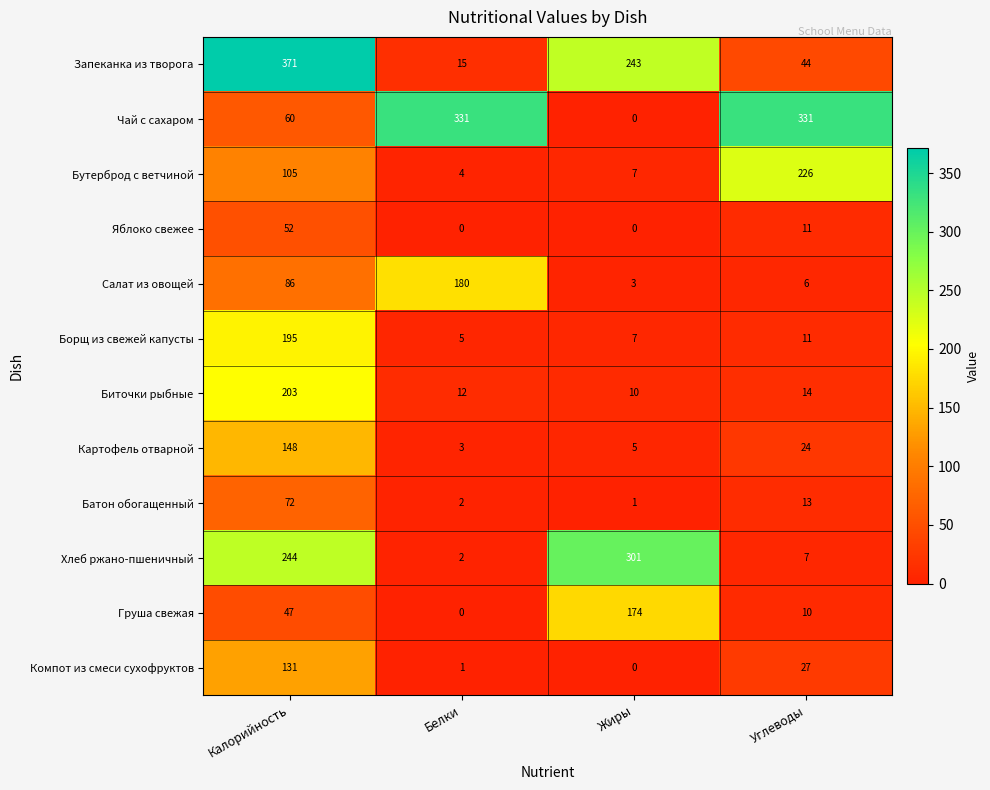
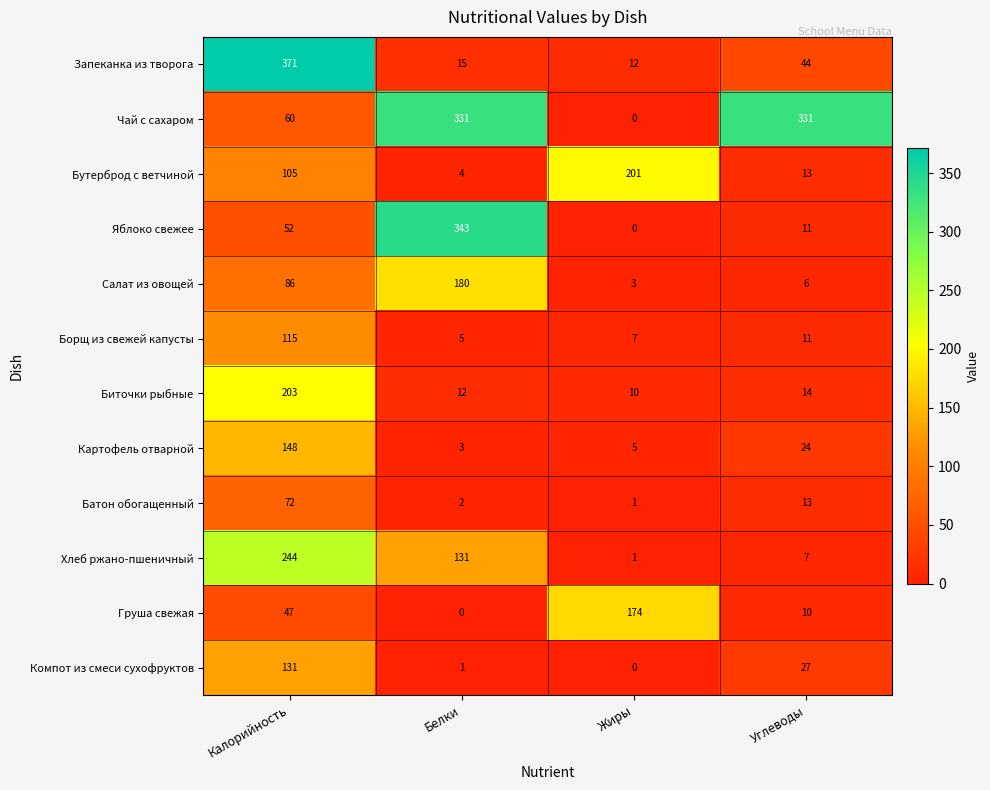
  {
    "Запеканка из творога": {
      "Калорийность": 371,
      "Белки": 15,
-     "Жиры": 243,
+     "Жиры": 12,
      "Углеводы": 44
    },
    "Чай с сахаром": {
      "Калорийность": 60,
      "Белки": 331,
      "Жиры": 0,
      "Углеводы": 331
    },
    "Бутерброд с ветчиной": {
      "Калорийность": 105,
      "Белки": 4,
-     "Жиры": 7,
-     "Углеводы": 226
+     "Жиры": 201,
+     "Углеводы": 13
    },
    "Яблоко свежее": {
      "Калорийность": 52,
-     "Белки": 0,
+     "Белки": 343,
      "Жиры": 0,
      "Углеводы": 11
    },
    "Салат из овощей": {
      "Калорийность": 86,
      "Белки": 180,
      "Жиры": 3,
      "Углеводы": 6
    },
    "Борщ из свежей капусты": {
-     "Калорийность": 195,
+     "Калорийность": 115,
      "Белки": 5,
      "Жиры": 7,
      "Углеводы": 11
    },
    "Биточки рыбные": {
      "Калорийность": 203,
      "Белки": 12,
      "Жиры": 10,
      "Углеводы": 14
    },
    "Картофель отварной": {
      "Калорийность": 148,
      "Белки": 3,
      "Жиры": 5,
      "Углеводы": 24
    },
    "Батон обогащенный": {
      "Калорийность": 72,
      "Белки": 2,
      "Жиры": 1,
      "Углеводы": 13
    },
    "Хлеб ржано-пшеничный": {
      "Калорийность": 244,
-     "Белки": 2,
-     "Жиры": 301,
+     "Белки": 131,
+     "Жиры": 1,
      "Углеводы": 7
    },
    "Груша свежая": {
      "Калорийность": 47,
      "Белки": 0,
      "Жиры": 174,
      "Углеводы": 10
    },
    "Компот из смеси сухофруктов": {
      "Калорийность": 131,
      "Белки": 1,
      "Жиры": 0,
      "Углеводы": 27
    }
  }
